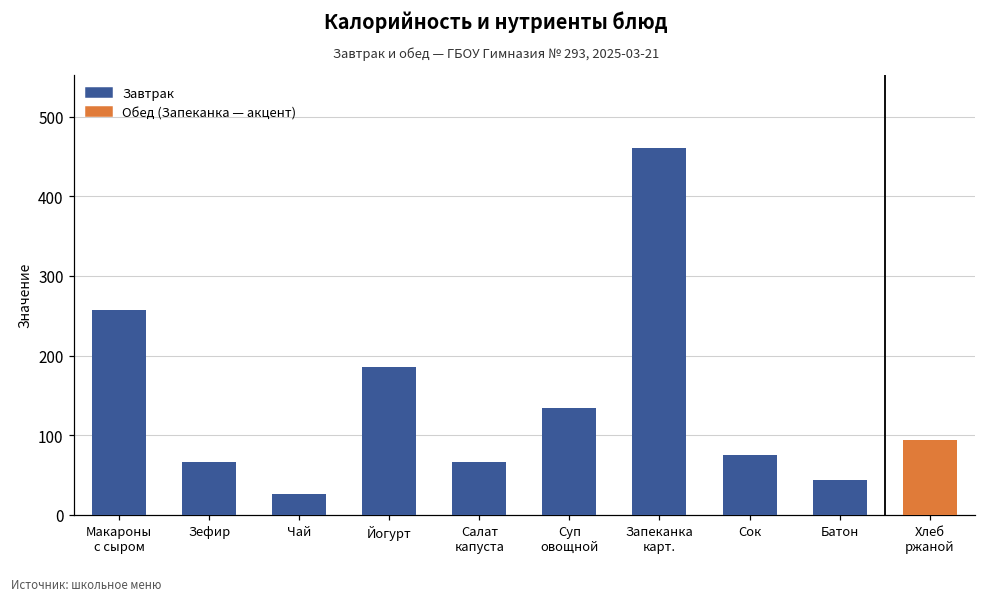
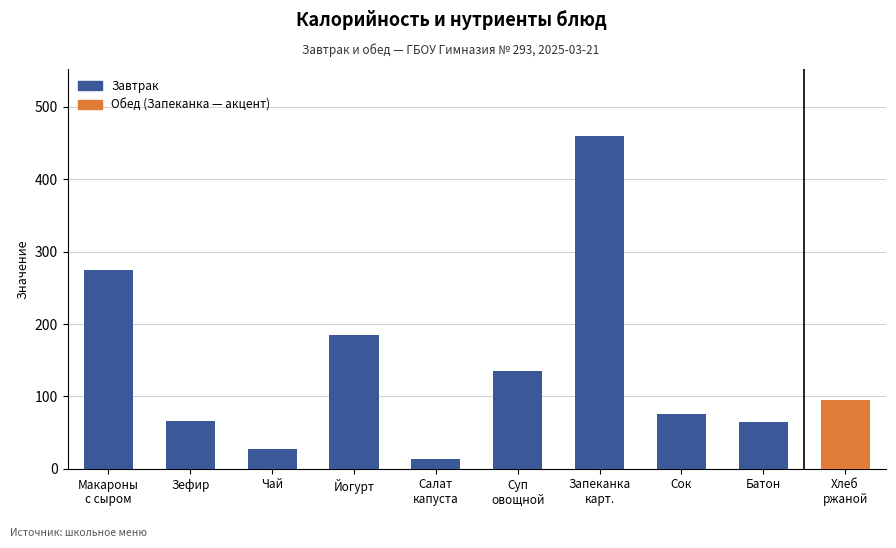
  {
-   "Макароны с сыром": 260,
+   "Макароны с сыром": 270,
    "Зефир": 70,
    "Чай": 30,
    "Йогурт": 190,
-   "Салат капуста": 70,
+   "Салат капуста": 10,
    "Суп овощной": 130,
    "Запеканка карт.": 460,
    "Сок": 80,
-   "Батон": 40,
+   "Батон": 60,
    "Хлеб ржаной": 90
  }
